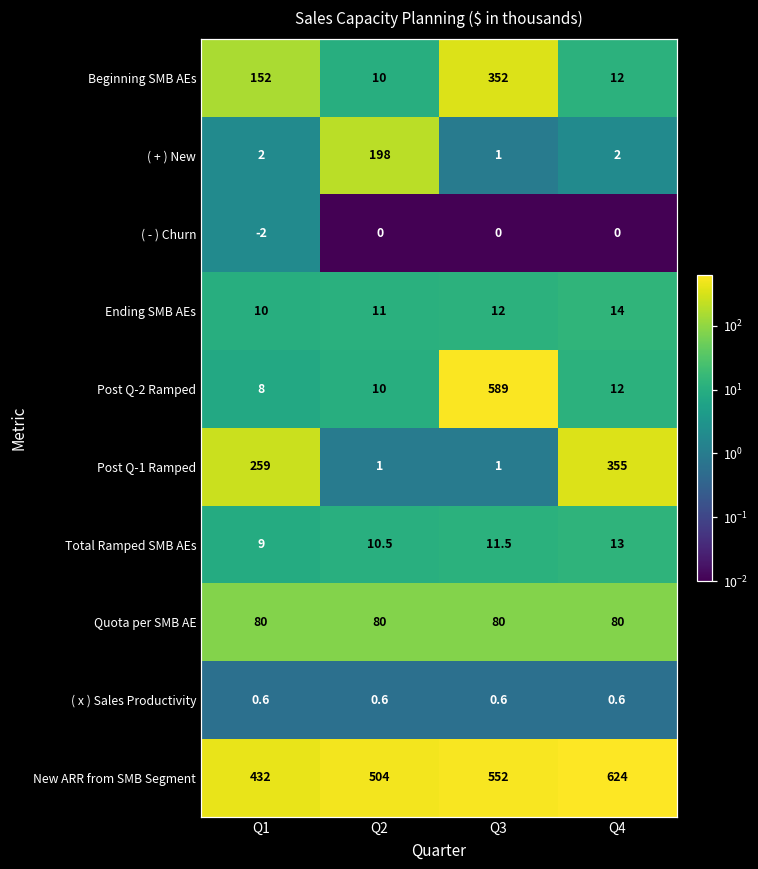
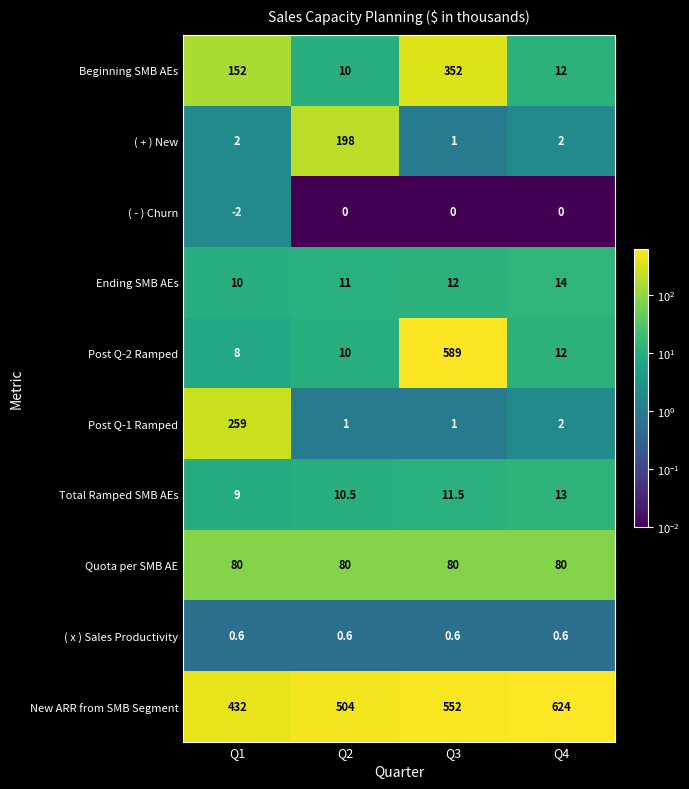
  {
    "Beginning SMB AEs": {
      "Q1": 152,
      "Q2": 10,
      "Q3": 352,
      "Q4": 12
    },
    "( + ) New": {
      "Q1": 2,
      "Q2": 198,
      "Q3": 1,
      "Q4": 2
    },
    "( - ) Churn": {
      "Q1": -2,
      "Q2": 0,
      "Q3": 0,
      "Q4": 0
    },
    "Ending SMB AEs": {
      "Q1": 10,
      "Q2": 11,
      "Q3": 12,
      "Q4": 14
    },
    "Post Q-2 Ramped": {
      "Q1": 8,
      "Q2": 10,
      "Q3": 589,
      "Q4": 12
    },
    "Post Q-1 Ramped": {
      "Q1": 259,
      "Q2": 1,
      "Q3": 1,
-     "Q4": 355
+     "Q4": 2
    },
    "Total Ramped SMB AEs": {
      "Q1": 9,
      "Q2": 10.5,
      "Q3": 11.5,
      "Q4": 13
    },
    "Quota per SMB AE": {
      "Q1": 80,
      "Q2": 80,
      "Q3": 80,
      "Q4": 80
    },
    "( x ) Sales Productivity": {
      "Q1": 0.6,
      "Q2": 0.6,
      "Q3": 0.6,
      "Q4": 0.6
    },
    "New ARR from SMB Segment": {
      "Q1": 432,
      "Q2": 504,
      "Q3": 552,
      "Q4": 624
    }
  }
